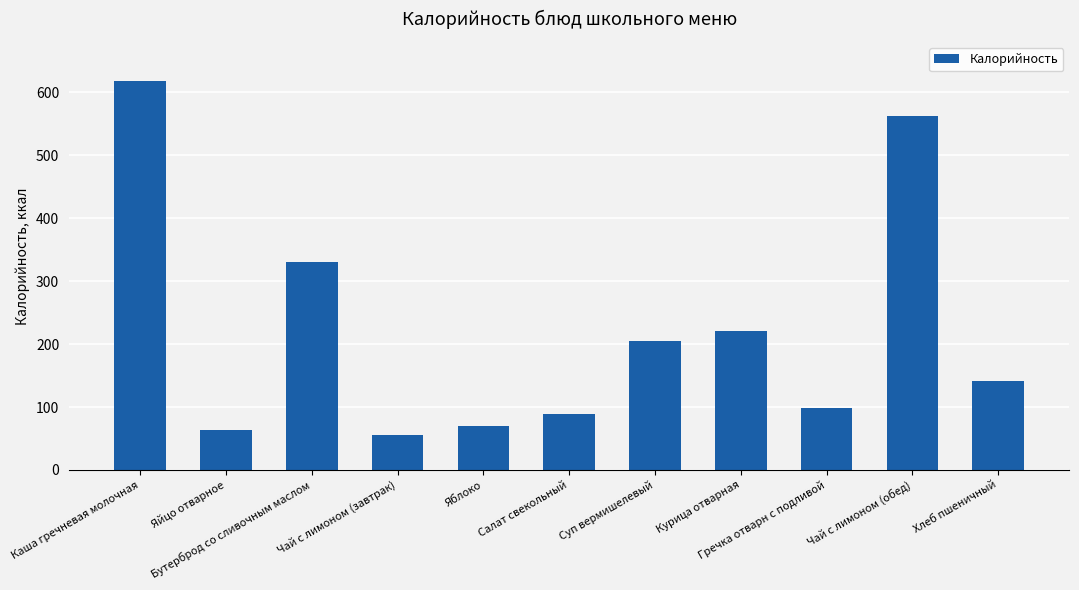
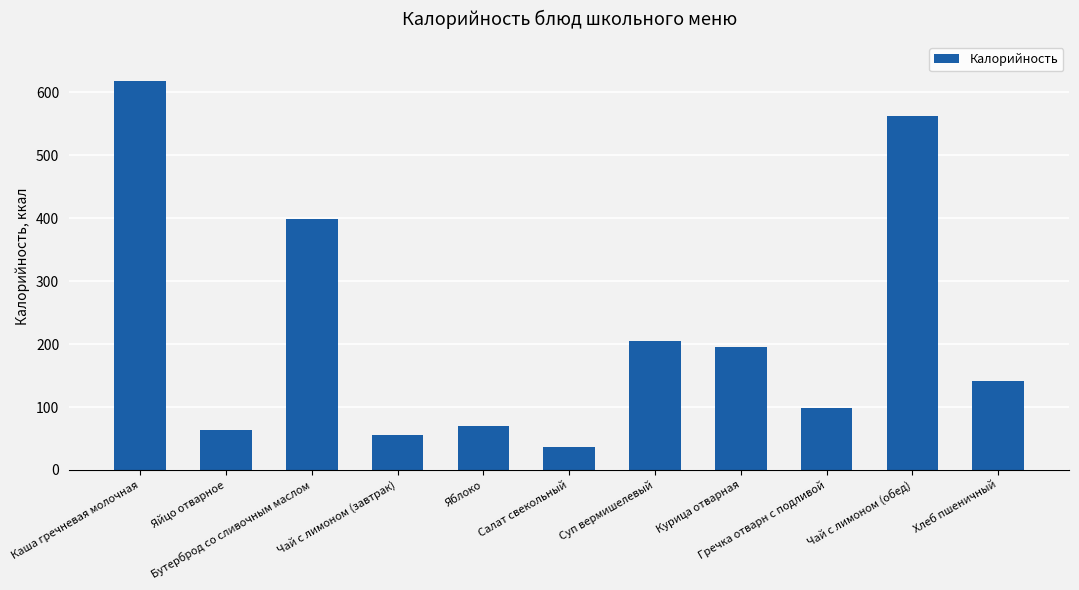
  {
    "Каша гречневая молочная": 620,
    "Яйцо отварное": 60,
-   "Бутерброд со сливочным маслом": 330,
+   "Бутерброд со сливочным маслом": 400,
    "Чай с лимоном (завтрак)": 60,
    "Яблоко": 70,
-   "Салат свекольный": 90,
+   "Салат свекольный": 40,
    "Суп вермишелевый": 210,
-   "Курица отварная": 220,
+   "Курица отварная": 200,
    "Гречка отварн с подливой": 100,
    "Чай с лимоном (обед)": 560,
    "Хлеб пшеничный": 140
  }
